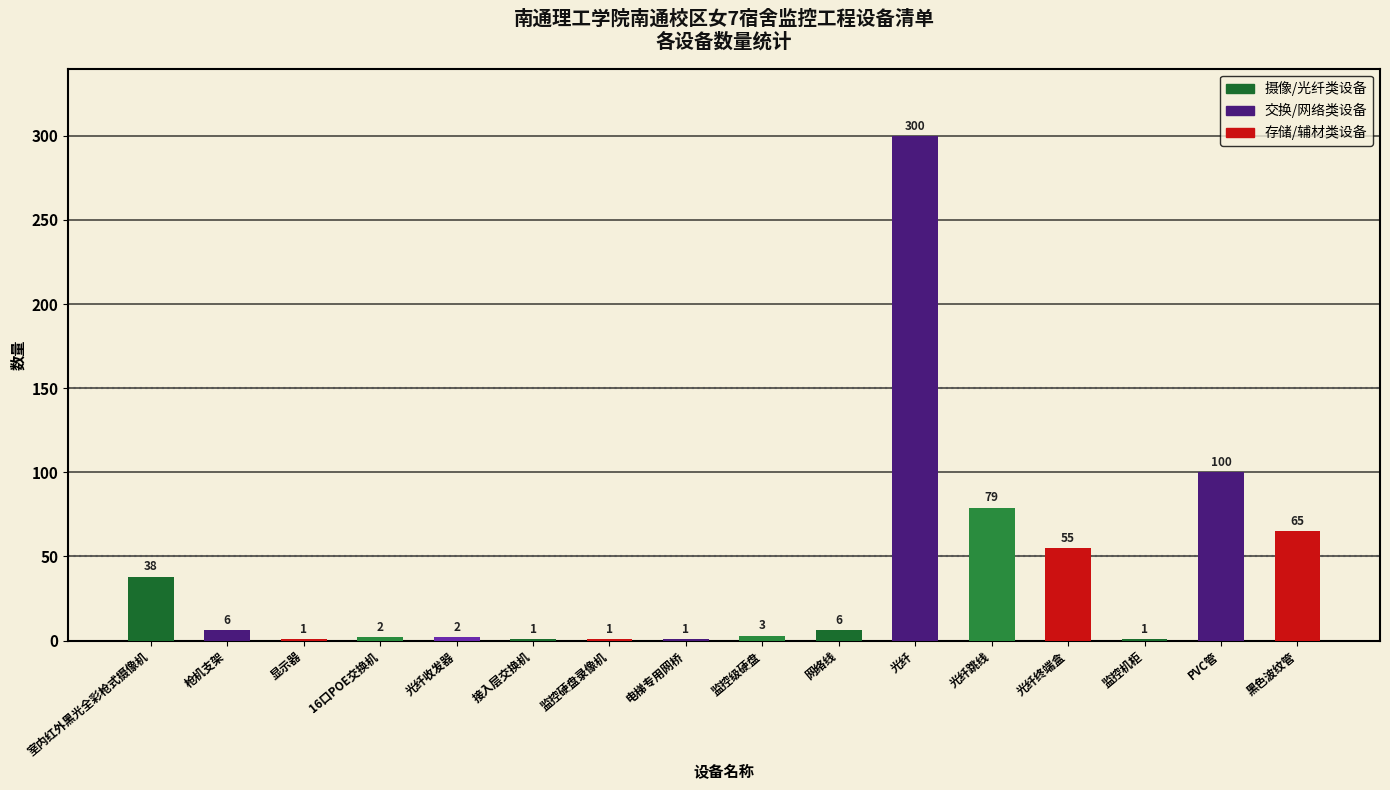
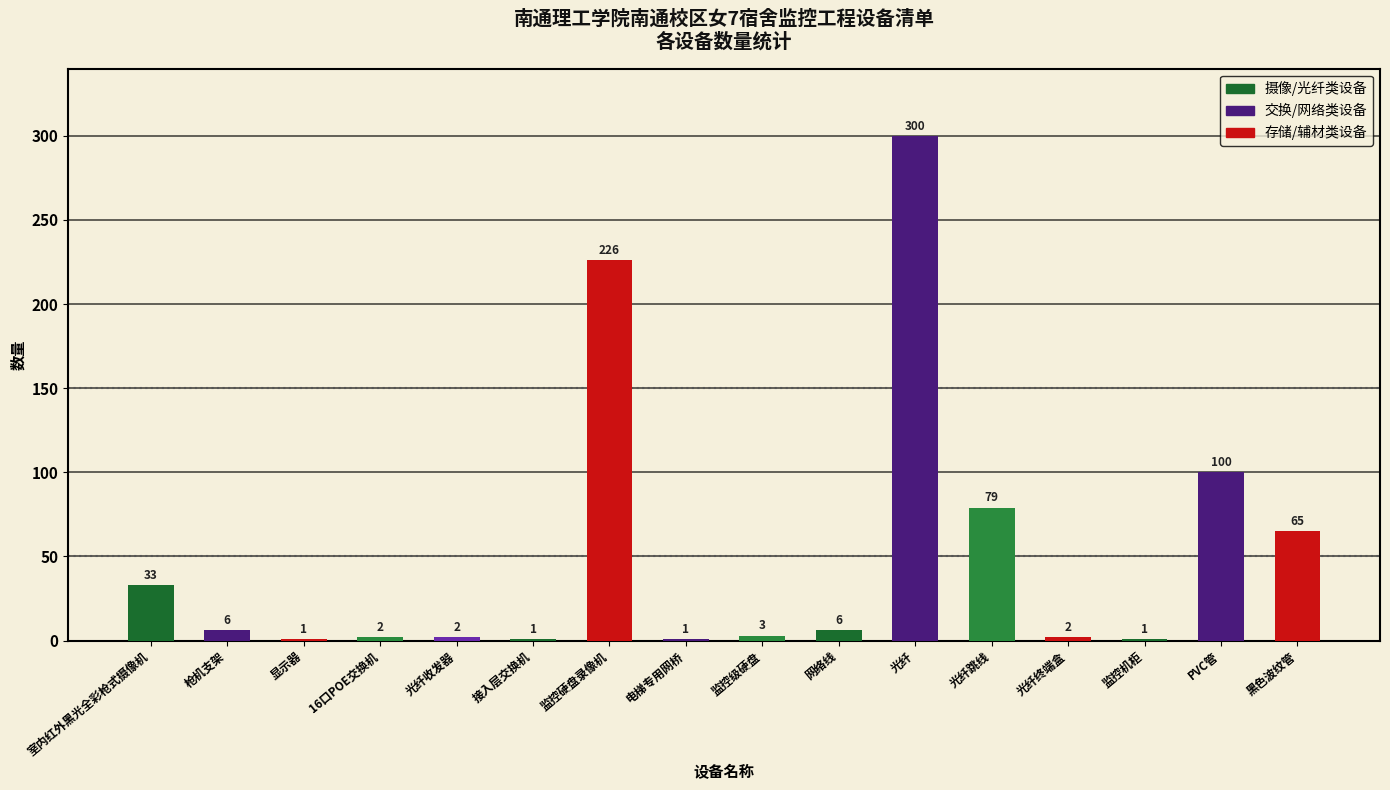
  {
-   "室内红外黑光全彩枪式摄像机": 38,
+   "室内红外黑光全彩枪式摄像机": 33,
    "枪机支架": 6,
    "显示器": 1,
    "16口POE交换机": 2,
    "光纤收发器": 2,
    "接入层交换机": 1,
-   "监控硬盘录像机": 1,
+   "监控硬盘录像机": 226,
    "电梯专用网桥": 1,
    "监控级硬盘": 3,
    "网络线": 6,
    "光纤": 300,
    "光纤跳线": 79,
-   "光纤终端盒": 55,
+   "光纤终端盒": 2,
    "监控机柜": 1,
    "PVC管": 100,
    "黑色波纹管": 65
  }
